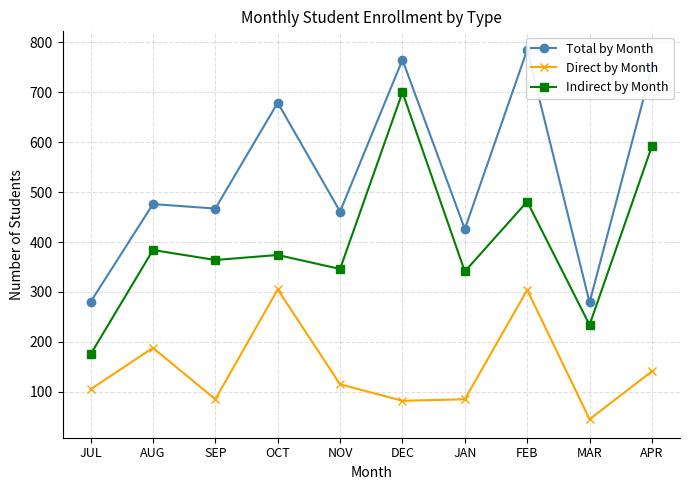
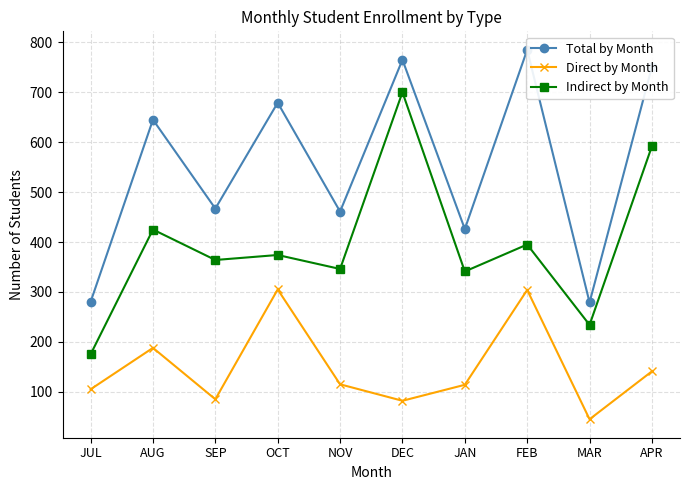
  {
    "Total by Month": {
      "JUL": 280,
-     "AUG": 480,
+     "AUG": 650,
      "SEP": 470,
      "OCT": 680,
      "NOV": 460,
      "DEC": 770,
      "JAN": 430,
      "MAR": 280
    },
    "Direct by Month": {
      "JUL": 110,
      "AUG": 190,
      "SEP": 90,
      "OCT": 310,
      "NOV": 120,
      "DEC": 80,
-     "JAN": 90,
+     "JAN": 110,
      "FEB": 300,
      "MAR": 50,
      "APR": 140
    },
    "Indirect by Month": {
      "JUL": 180,
-     "AUG": 380,
+     "AUG": 430,
      "SEP": 360,
      "OCT": 370,
      "NOV": 350,
      "DEC": 700,
      "JAN": 340,
-     "FEB": 480,
+     "FEB": 400,
      "MAR": 230,
      "APR": 590
    }
  }
